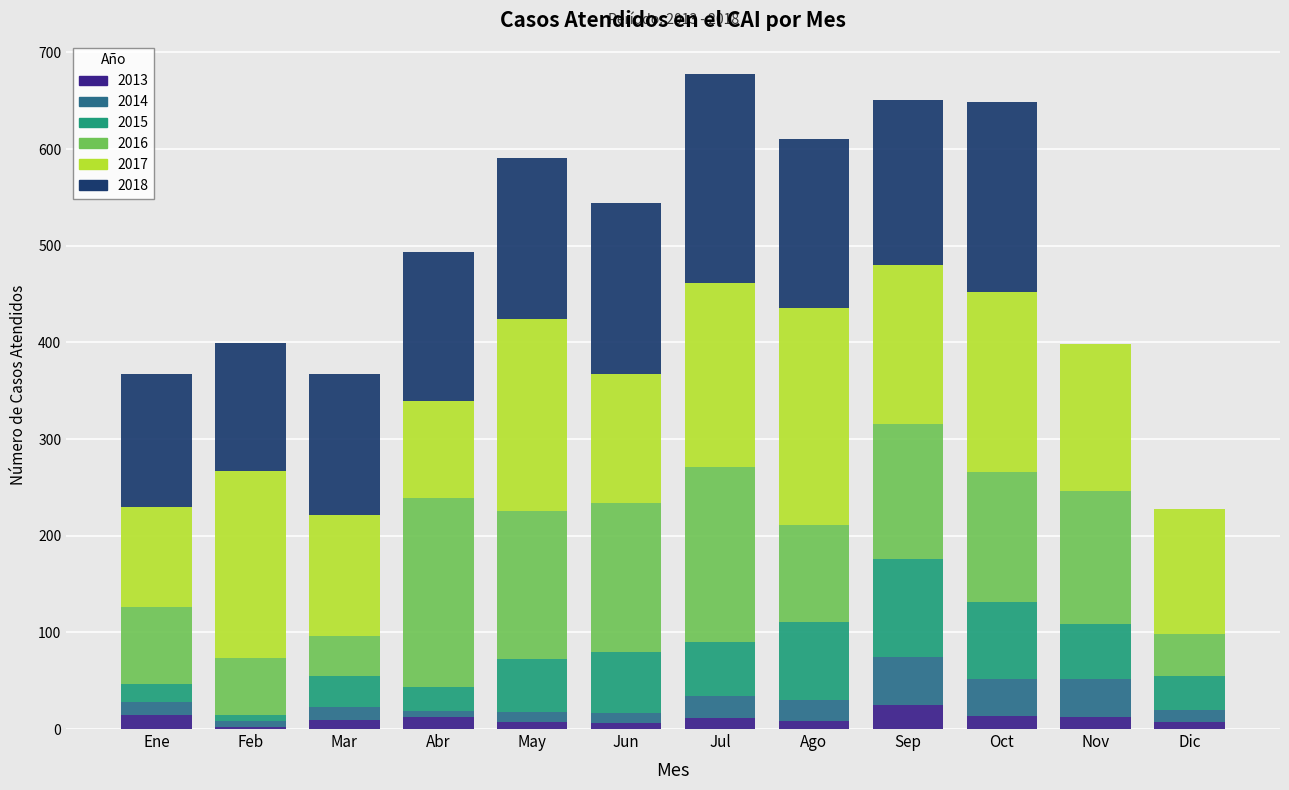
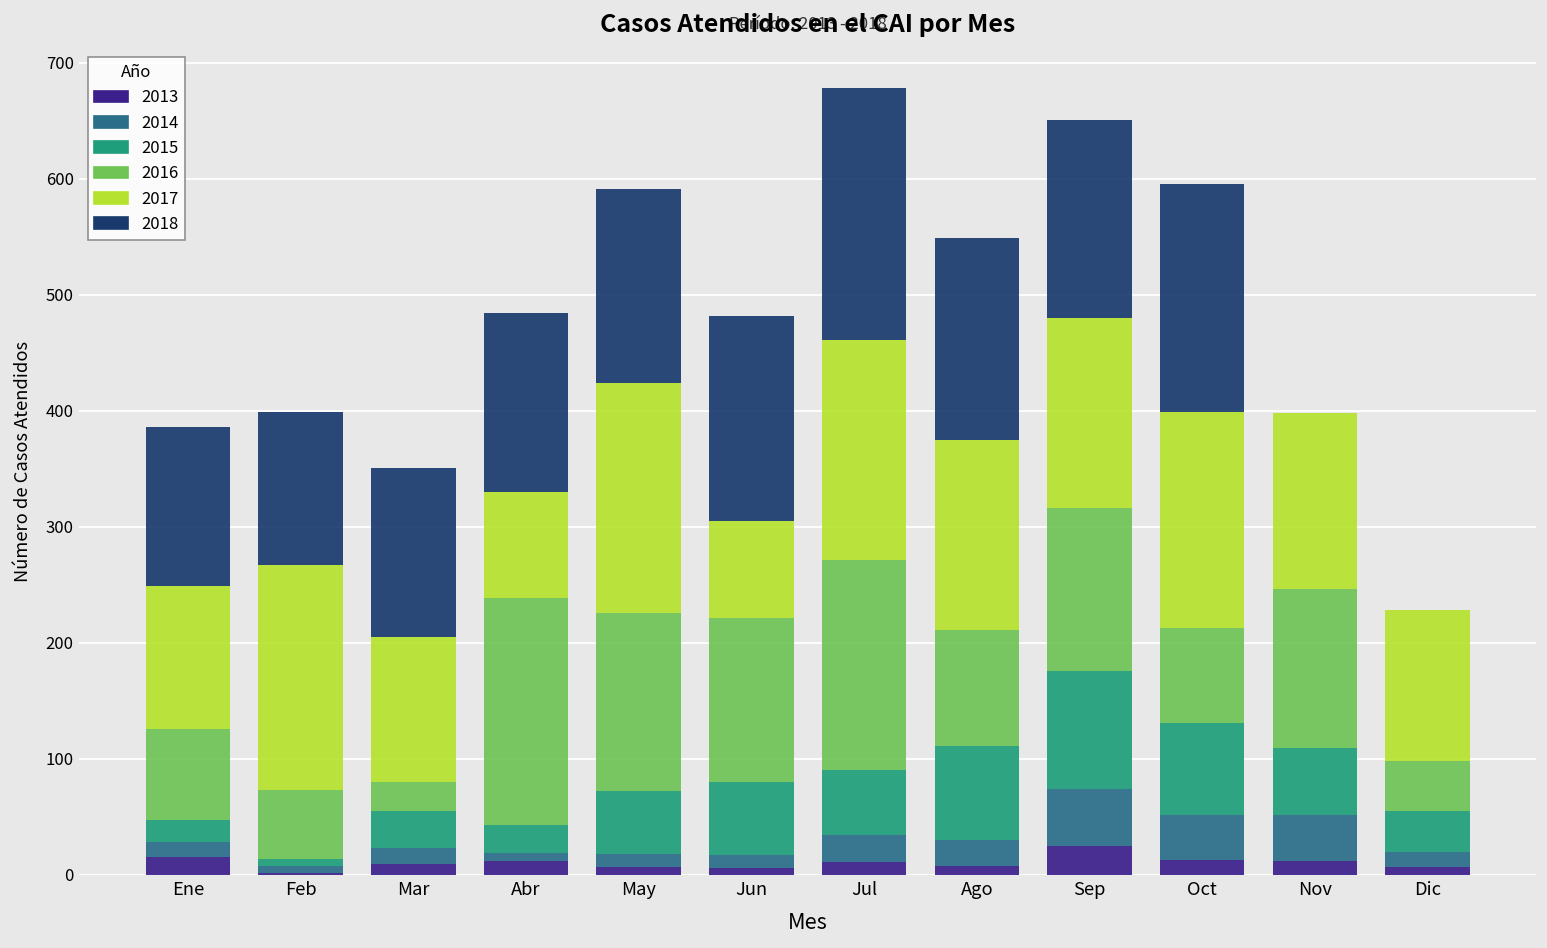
  {
    "2016": {
      "Ene": 80,
      "Feb": 60,
-     "Mar": 40,
+     "Mar": 30,
      "Abr": 200,
      "May": 150,
-     "Jun": 150,
+     "Jun": 140,
      "Jul": 180,
      "Ago": 100,
      "Sep": 140,
-     "Oct": 140,
+     "Oct": 80,
      "Nov": 140,
      "Dic": 40
    },
    "2017": {
-     "Ene": 100,
+     "Ene": 120,
      "Feb": 190,
      "Mar": 130,
-     "Abr": 100,
+     "Abr": 90,
      "May": 200,
-     "Jun": 130,
+     "Jun": 80,
      "Jul": 190,
-     "Ago": 230,
+     "Ago": 160,
      "Sep": 160,
      "Oct": 190,
      "Nov": 150,
      "Dic": 130
    }
  }
